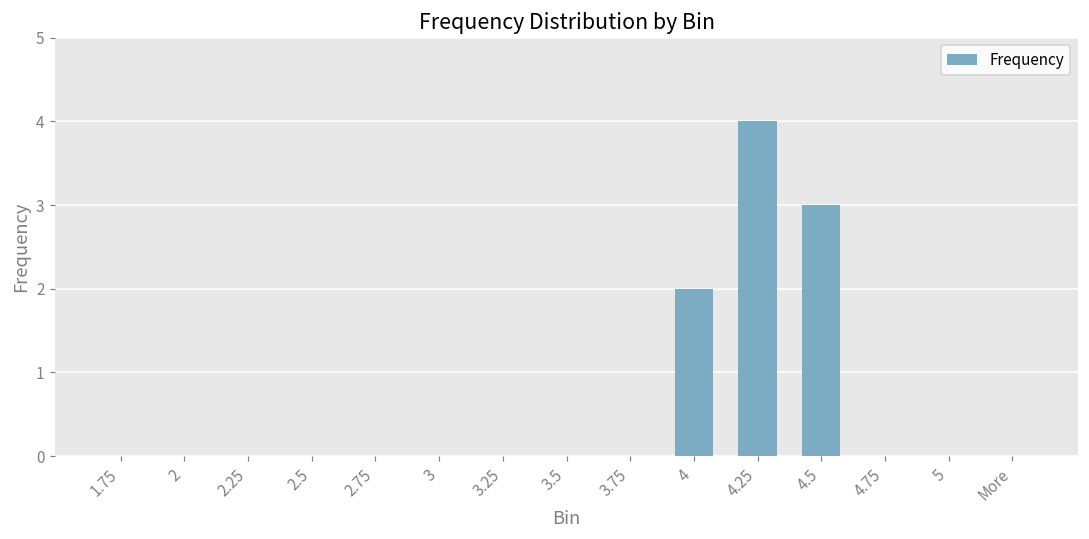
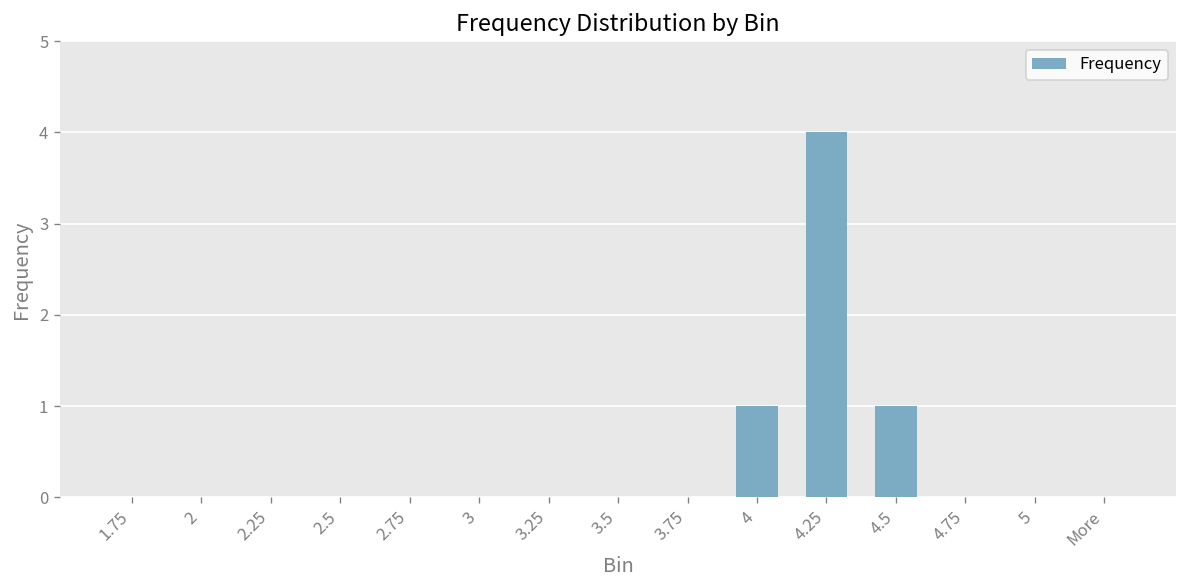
  {
    "1.75": 0,
    "2": 0,
    "2.25": 0,
    "2.5": 0,
    "2.75": 0,
    "3": 0,
    "3.25": 0,
    "3.5": 0,
    "3.75": 0,
-   "4": 2,
+   "4": 1,
    "4.25": 4,
-   "4.5": 3,
+   "4.5": 1,
    "4.75": 0,
    "5": 0,
    "More": 0
  }
